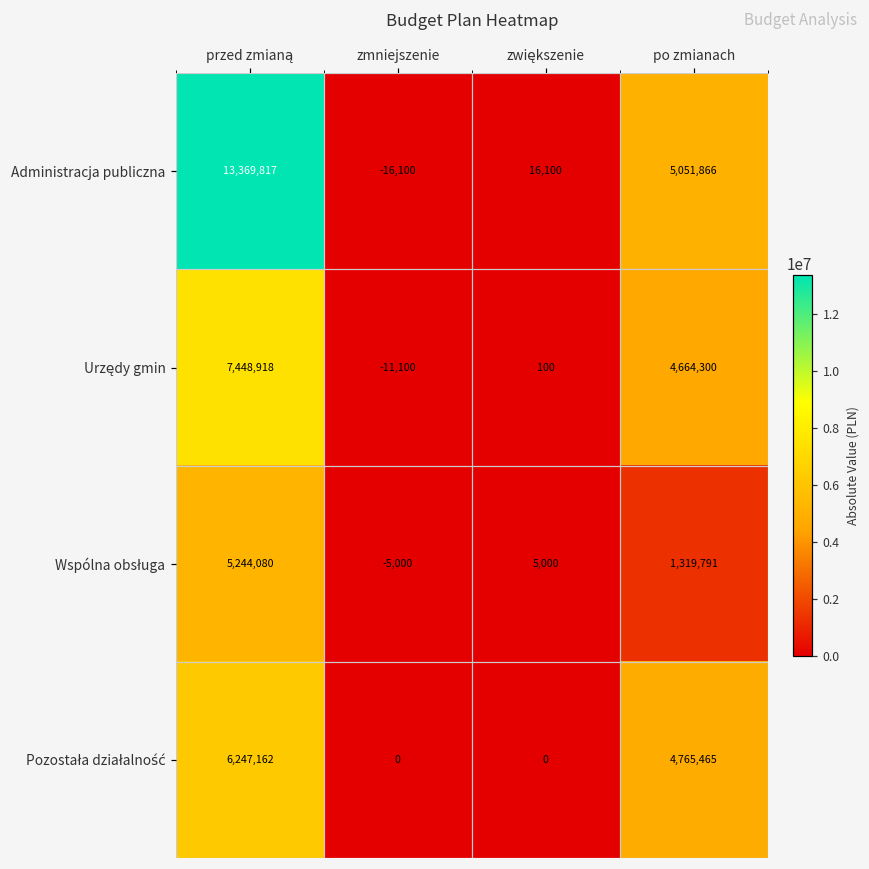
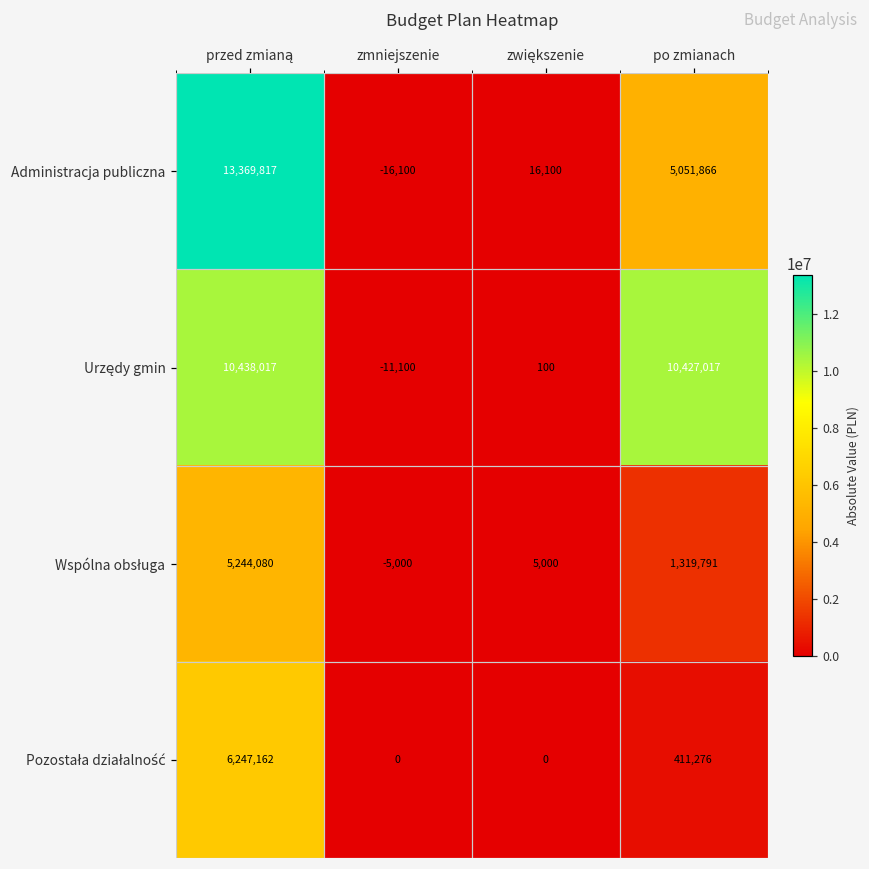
  {
    "Administracja publiczna": {
      "przed zmianą": "13,369,817",
      "zmniejszenie": "-16,100",
      "zwiększenie": "16,100",
      "po zmianach": "5,051,866"
    },
    "Urzędy gmin": {
-     "przed zmianą": "7,448,918",
+     "przed zmianą": "10,438,017",
      "zmniejszenie": "-11,100",
      "zwiększenie": "100",
-     "po zmianach": "4,664,300"
+     "po zmianach": "10,427,017"
    },
    "Wspólna obsługa": {
      "przed zmianą": "5,244,080",
      "zmniejszenie": "-5,000",
      "zwiększenie": "5,000",
      "po zmianach": "1,319,791"
    },
    "Pozostała działalność": {
      "przed zmianą": "6,247,162",
      "zmniejszenie": "0",
      "zwiększenie": "0",
-     "po zmianach": "4,765,465"
+     "po zmianach": "411,276"
    }
  }
